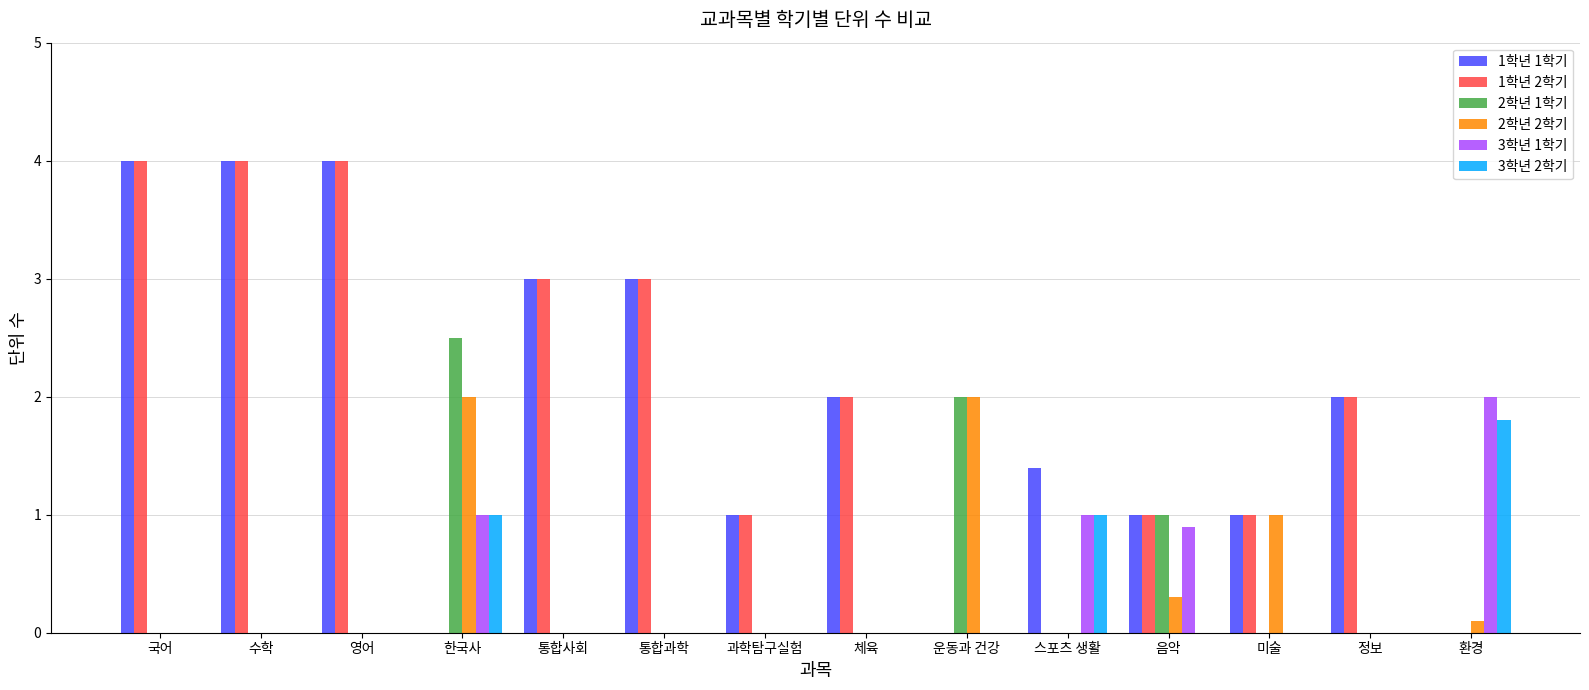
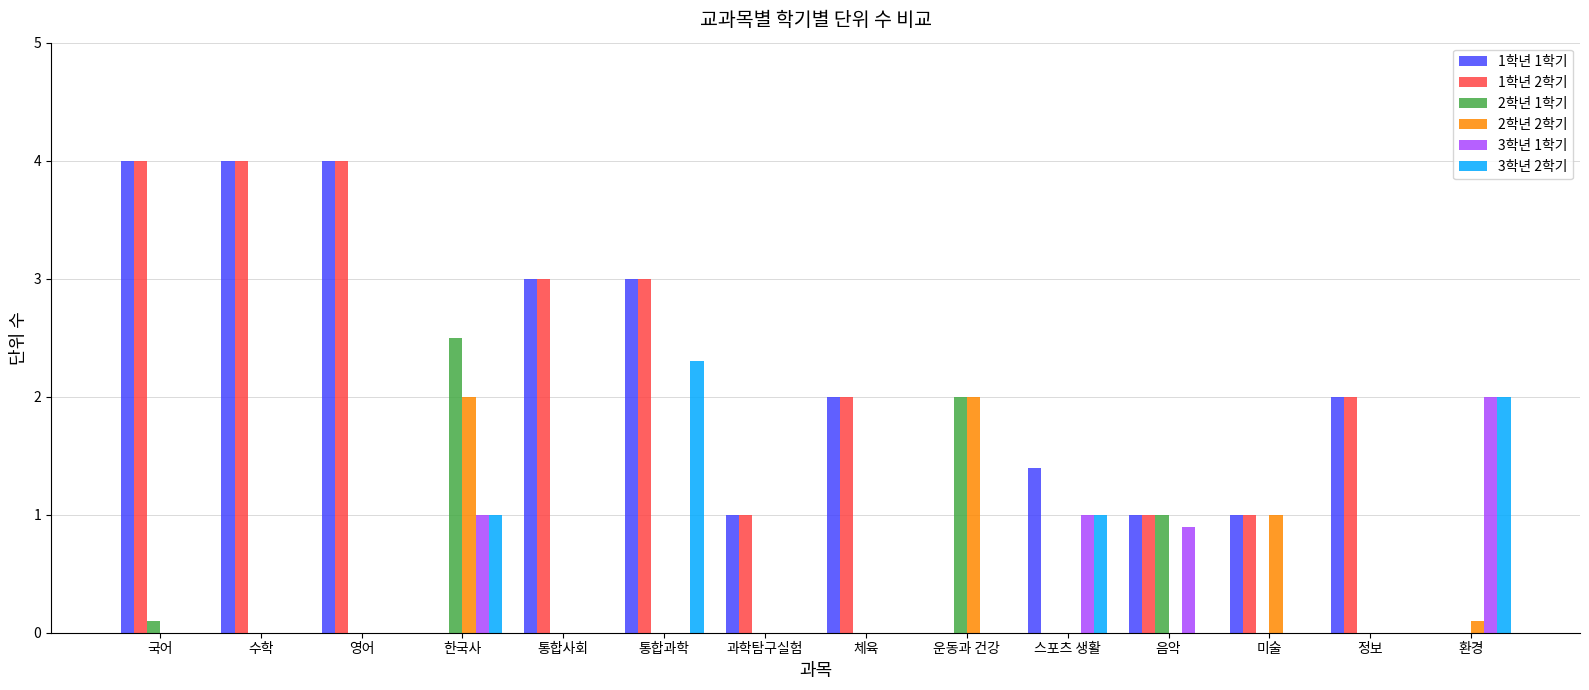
  {
    "1학년 1학기": {
      "국어": 4.0,
      "수학": 4.0,
      "영어": 4.0,
      "한국사": 0.0,
      "통합사회": 3.0,
      "통합과학": 3.0,
      "과학탐구실험": 1.0,
      "체육": 2.0,
      "운동과 건강": 0.0,
      "스포츠 생활": 1.4,
      "음악": 1.0,
      "미술": 1.0,
      "정보": 2.0,
      "환경": 0.0
    },
    "1학년 2학기": {
      "국어": 4.0,
      "수학": 4.0,
      "영어": 4.0,
      "한국사": 0.0,
      "통합사회": 3.0,
      "통합과학": 3.0,
      "과학탐구실험": 1.0,
      "체육": 2.0,
      "운동과 건강": 0.0,
      "스포츠 생활": 0.0,
      "음악": 1.0,
      "미술": 1.0,
      "정보": 2.0,
      "환경": 0.0
    },
    "2학년 1학기": {
-     "국어": 0.0,
+     "국어": 0.1,
      "수학": 0.0,
      "영어": 0.0,
      "한국사": 2.5,
      "통합사회": 0.0,
      "통합과학": 0.0,
      "과학탐구실험": 0.0,
      "체육": 0.0,
      "운동과 건강": 2.0,
      "스포츠 생활": 0.0,
      "음악": 1.0,
      "미술": 0.0,
      "정보": 0.0,
      "환경": 0.0
    },
    "2학년 2학기": {
      "국어": 0.0,
      "수학": 0.0,
      "영어": 0.0,
      "한국사": 2.0,
      "통합사회": 0.0,
      "통합과학": 0.0,
      "과학탐구실험": 0.0,
      "체육": 0.0,
      "운동과 건강": 2.0,
      "스포츠 생활": 0.0,
-     "음악": 0.3,
+     "음악": 0.0,
      "미술": 1.0,
      "정보": 0.0,
      "환경": 0.1
    },
    "3학년 1학기": {
      "국어": 0.0,
      "수학": 0.0,
      "영어": 0.0,
      "한국사": 1.0,
      "통합사회": 0.0,
      "통합과학": 0.0,
      "과학탐구실험": 0.0,
      "체육": 0.0,
      "운동과 건강": 0.0,
      "스포츠 생활": 1.0,
      "음악": 0.9,
      "미술": 0.0,
      "정보": 0.0,
      "환경": 2.0
    },
    "3학년 2학기": {
      "국어": 0.0,
      "수학": 0.0,
      "영어": 0.0,
      "한국사": 1.0,
      "통합사회": 0.0,
-     "통합과학": 0.0,
+     "통합과학": 2.3,
      "과학탐구실험": 0.0,
      "체육": 0.0,
      "운동과 건강": 0.0,
      "스포츠 생활": 1.0,
      "음악": 0.0,
      "미술": 0.0,
      "정보": 0.0,
-     "환경": 1.8
+     "환경": 2.0
    }
  }
